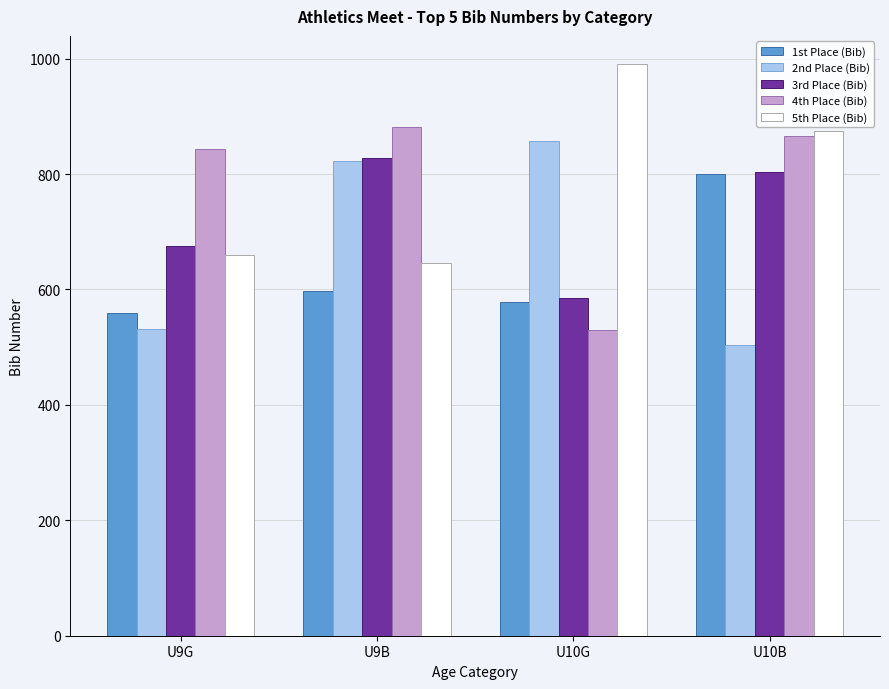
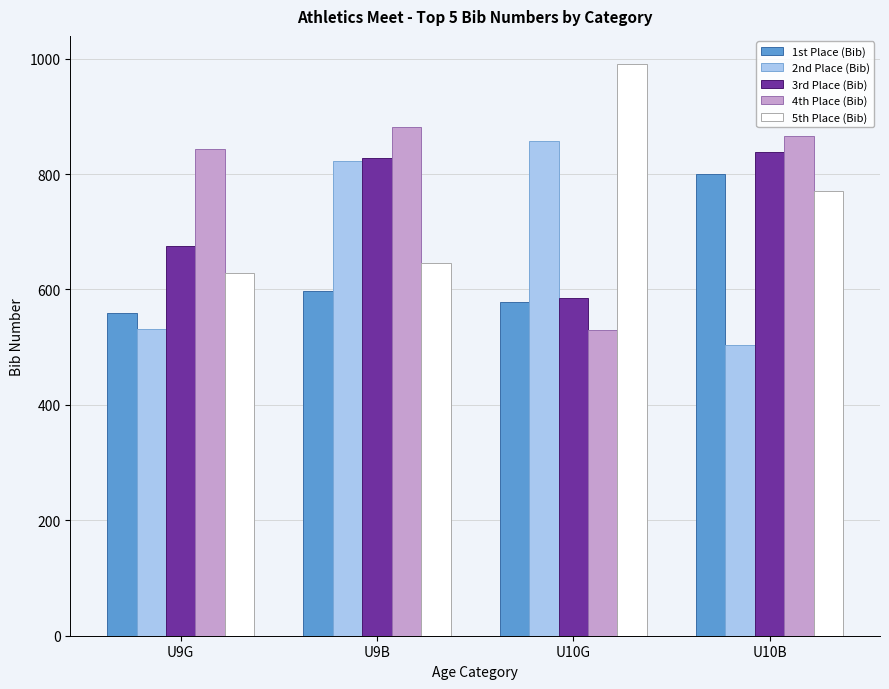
  {
    "1st Place (Bib)": {
      "U9G": 560,
      "U9B": 600,
      "U10G": 580,
      "U10B": 800
    },
    "3rd Place (Bib)": {
      "U9G": 680,
      "U9B": 830,
      "U10G": 590,
-     "U10B": 800
+     "U10B": 840
    },
    "5th Place (Bib)": {
-     "U9G": 660,
+     "U9G": 630,
      "U9B": 650,
      "U10G": 990,
-     "U10B": 870
+     "U10B": 770
    }
  }
